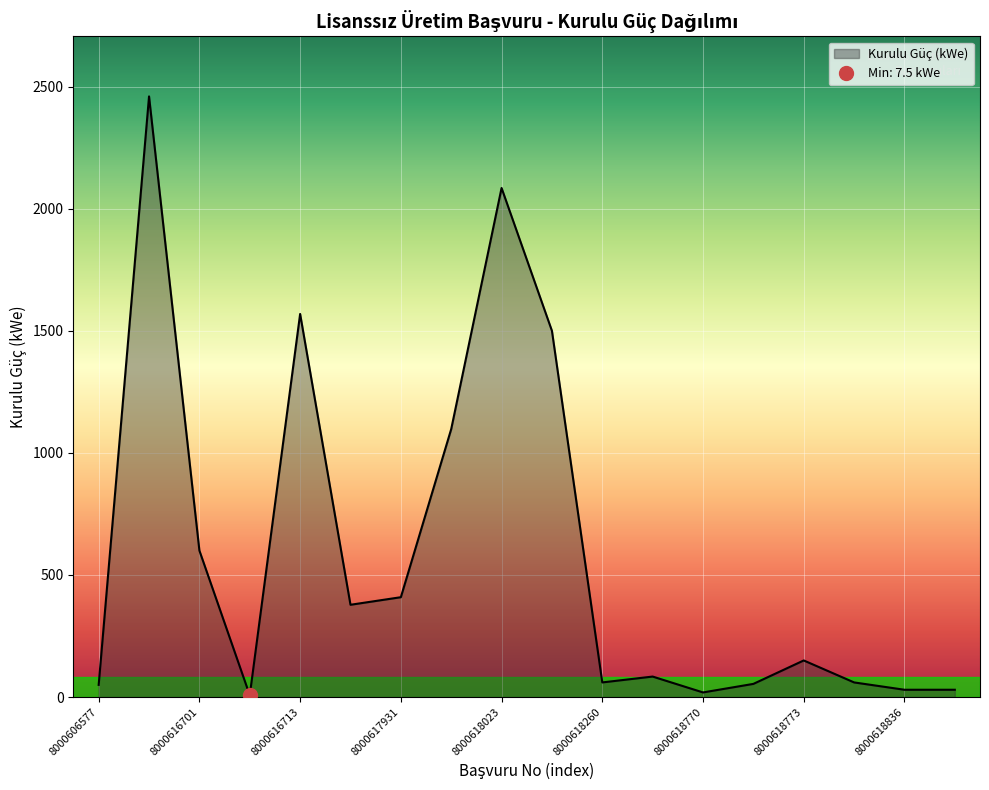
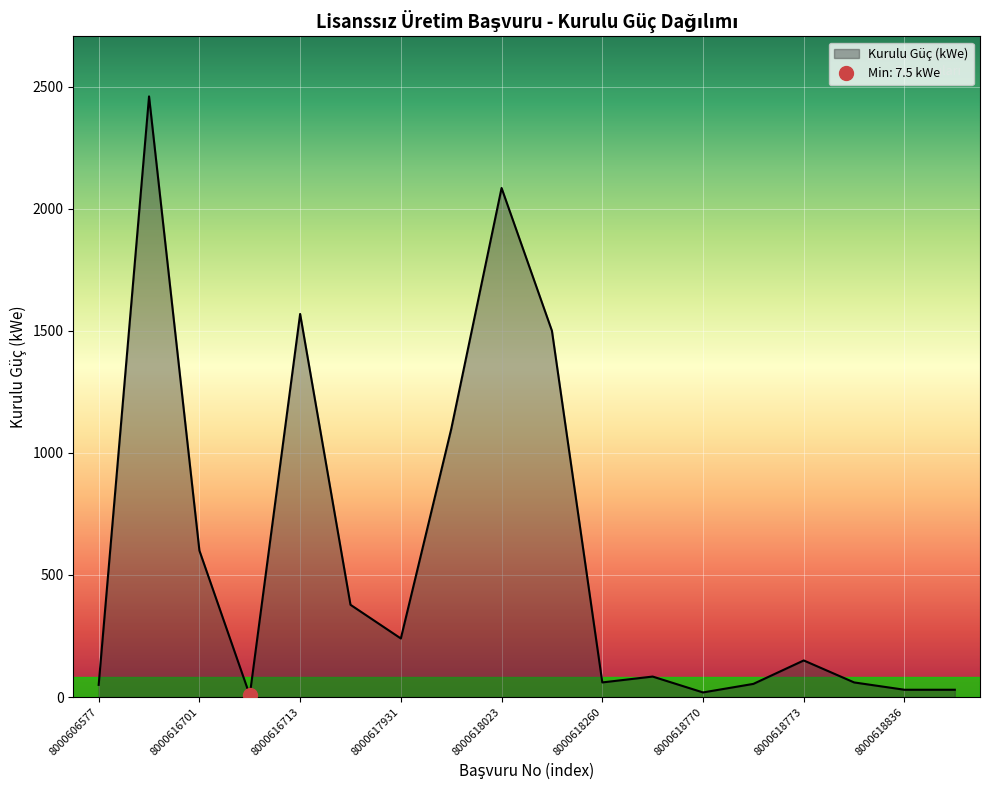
  {
    "Kurulu Güç (kWe)": {
      "8000616701": 600,
      "8000616713": 1570,
-     "8000617931": 410,
+     "8000617931": 240,
      "8000618023": 2080,
      "8000618773": 150
    }
  }
